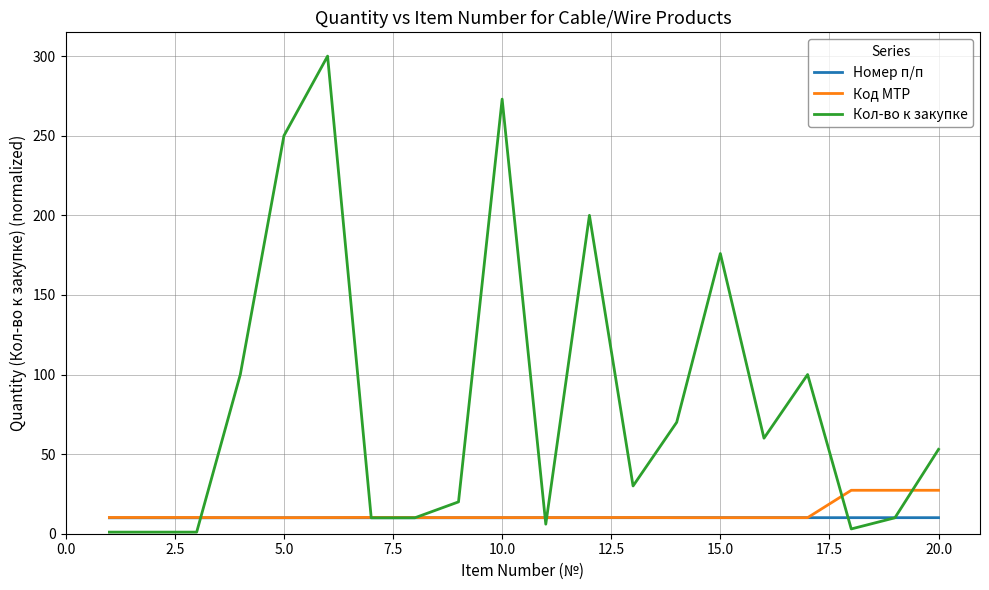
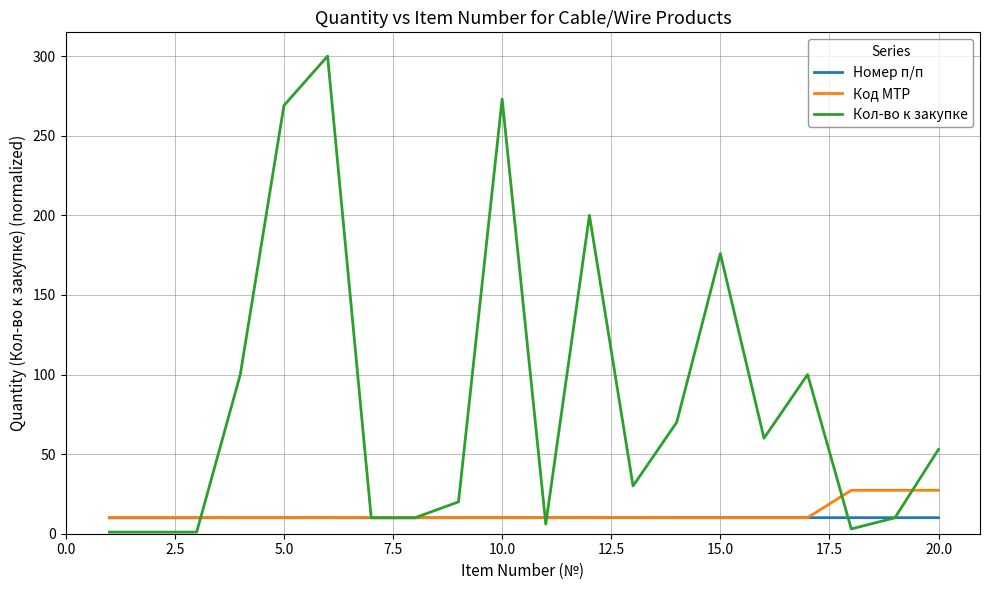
  {
    "Номер п/п": {
      "20.0": 10
    },
    "Код МТР": {
      "20.0": 27
    },
    "Кол-во к закупке": {
-     "5.0": 250,
+     "5.0": 269,
      "10.0": 273,
      "15.0": 176,
      "20.0": 53
    }
  }
